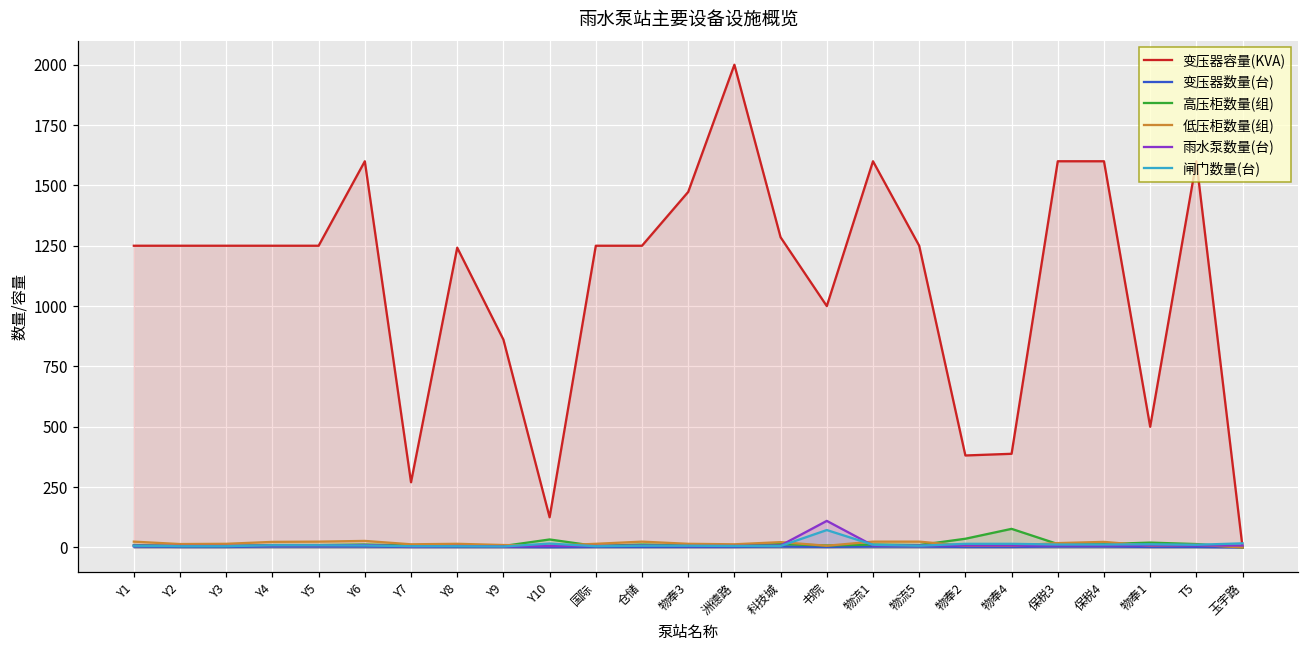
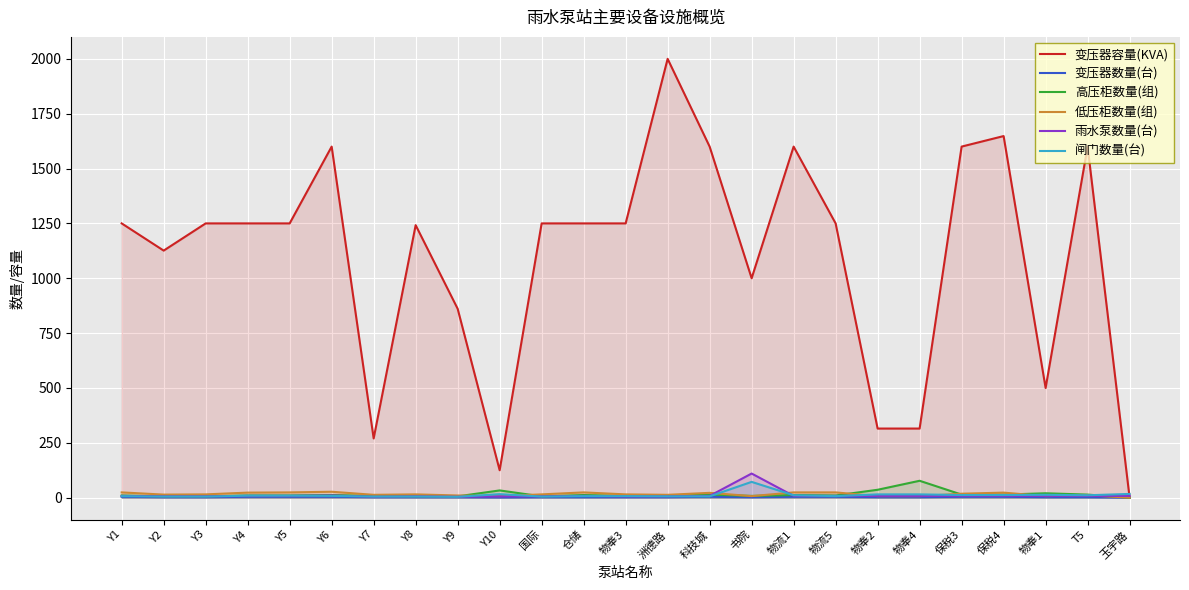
  {
    "变压器容量(KVA)": {
      "Y1": 1250,
-     "Y2": 1250,
+     "Y2": 1130,
      "Y3": 1250,
      "Y4": 1250,
      "Y5": 1250,
      "Y6": 1600,
      "Y7": 270,
      "Y8": 1240,
      "Y9": 860,
      "Y10": 130,
      "国际": 1250,
      "仓储": 1250,
-     "物奉3": 1470,
+     "物奉3": 1250,
      "洲德路": 2000,
-     "科技城": 1290,
+     "科技城": 1600,
      "书院": 1000,
      "物流1": 1600,
      "物流5": 1250,
-     "物奉2": 380,
-     "物奉4": 390,
+     "物奉2": 320,
+     "物奉4": 320,
      "保税3": 1600,
-     "保税4": 1600,
+     "保税4": 1650,
      "物奉1": 500
    },
    "高压柜数量(组)": {
      "Y10": 30,
      "物奉2": 40,
      "物奉4": 80
    },
    "低压柜数量(组)": {
      "Y1": 20,
      "Y4": 20,
      "Y5": 20,
      "Y6": 30,
      "仓储": 20,
      "物流1": 20,
      "物流5": 20
    },
    "雨水泵数量(台)": {
      "书院": 110
    },
    "闸门数量(台)": {
      "书院": 70
    }
  }
